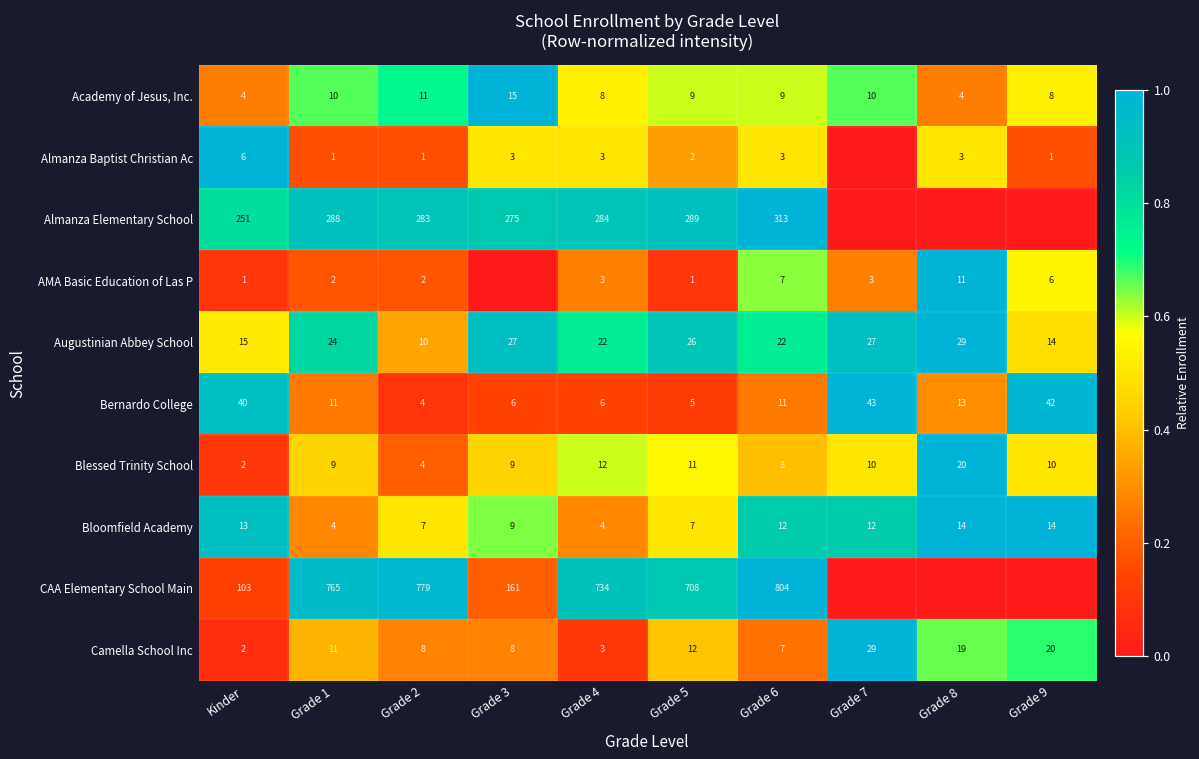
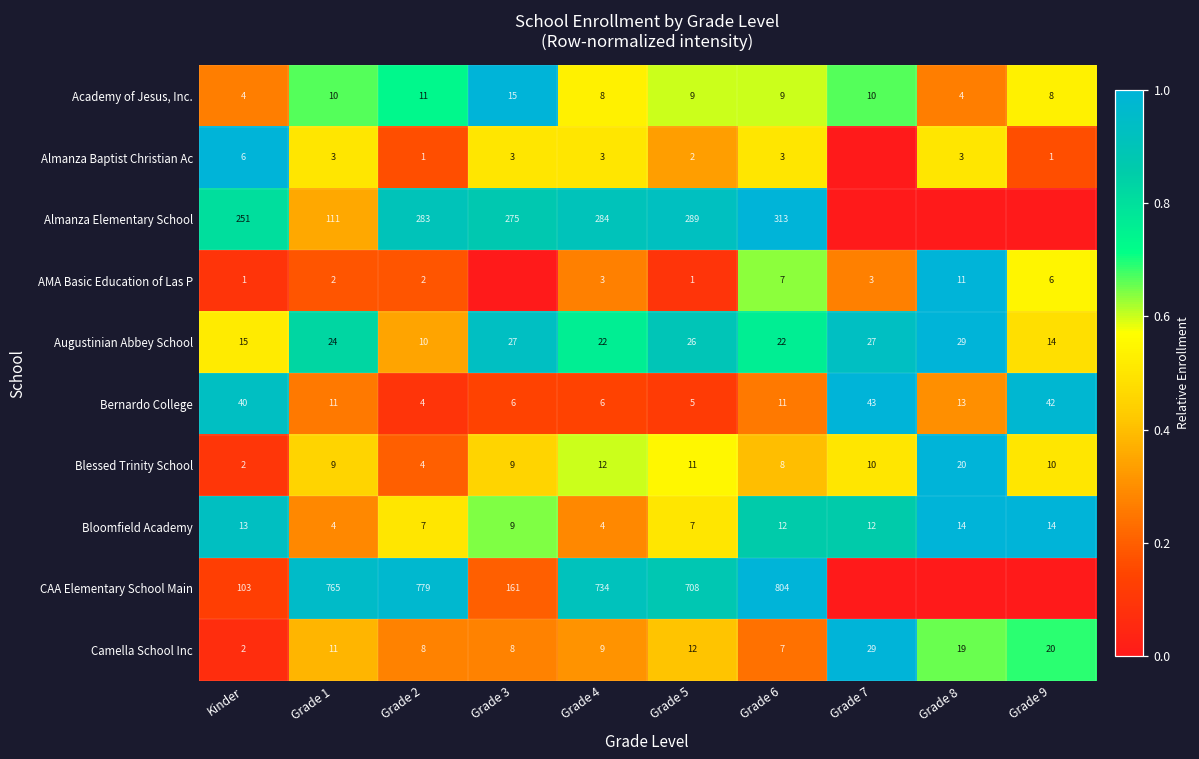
  {
    "Academy of Jesus, Inc.": {
      "Kinder": 4,
      "Grade 1": 10,
      "Grade 2": 11,
      "Grade 3": 15,
      "Grade 4": 8,
      "Grade 5": 9,
      "Grade 6": 9,
      "Grade 7": 10,
      "Grade 8": 4,
      "Grade 9": 8
    },
    "Almanza Baptist Christian Ac": {
      "Kinder": 6,
-     "Grade 1": 1,
+     "Grade 1": 3,
      "Grade 2": 1,
      "Grade 3": 3,
      "Grade 4": 3,
      "Grade 5": 2,
      "Grade 6": 3,
      "Grade 8": 3,
      "Grade 9": 1
    },
    "Almanza Elementary School": {
      "Kinder": 251,
-     "Grade 1": 288,
+     "Grade 1": 111,
      "Grade 2": 283,
      "Grade 3": 275,
      "Grade 4": 284,
      "Grade 5": 289,
      "Grade 6": 313
    },
    "AMA Basic Education of Las P": {
      "Kinder": 1,
      "Grade 1": 2,
      "Grade 2": 2,
      "Grade 4": 3,
      "Grade 5": 1,
      "Grade 6": 7,
      "Grade 7": 3,
      "Grade 8": 11,
      "Grade 9": 6
    },
    "Augustinian Abbey School": {
      "Kinder": 15,
      "Grade 1": 24,
      "Grade 2": 10,
      "Grade 3": 27,
      "Grade 4": 22,
      "Grade 5": 26,
      "Grade 6": 22,
      "Grade 7": 27,
      "Grade 8": 29,
      "Grade 9": 14
    },
    "Bernardo College": {
      "Kinder": 40,
      "Grade 1": 11,
      "Grade 2": 4,
      "Grade 3": 6,
      "Grade 4": 6,
      "Grade 5": 5,
      "Grade 6": 11,
      "Grade 7": 43,
      "Grade 8": 13,
      "Grade 9": 42
    },
    "Blessed Trinity School": {
      "Kinder": 2,
      "Grade 1": 9,
      "Grade 2": 4,
      "Grade 3": 9,
      "Grade 4": 12,
      "Grade 5": 11,
      "Grade 6": 8,
      "Grade 7": 10,
      "Grade 8": 20,
      "Grade 9": 10
    },
    "Bloomfield Academy": {
      "Kinder": 13,
      "Grade 1": 4,
      "Grade 2": 7,
      "Grade 3": 9,
      "Grade 4": 4,
      "Grade 5": 7,
      "Grade 6": 12,
      "Grade 7": 12,
      "Grade 8": 14,
      "Grade 9": 14
    },
    "CAA Elementary School Main": {
      "Kinder": 103,
      "Grade 1": 765,
      "Grade 2": 779,
      "Grade 3": 161,
      "Grade 4": 734,
      "Grade 5": 708,
      "Grade 6": 804
    },
    "Camella School Inc": {
      "Kinder": 2,
      "Grade 1": 11,
      "Grade 2": 8,
      "Grade 3": 8,
-     "Grade 4": 3,
+     "Grade 4": 9,
      "Grade 5": 12,
      "Grade 6": 7,
      "Grade 7": 29,
      "Grade 8": 19,
      "Grade 9": 20
    }
  }
